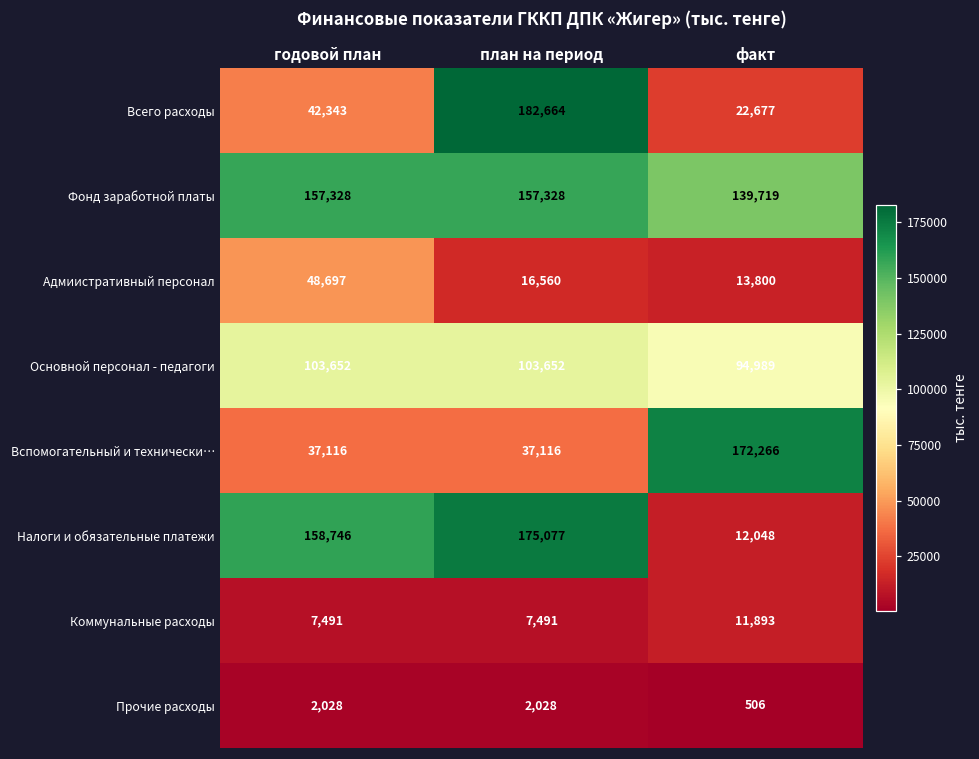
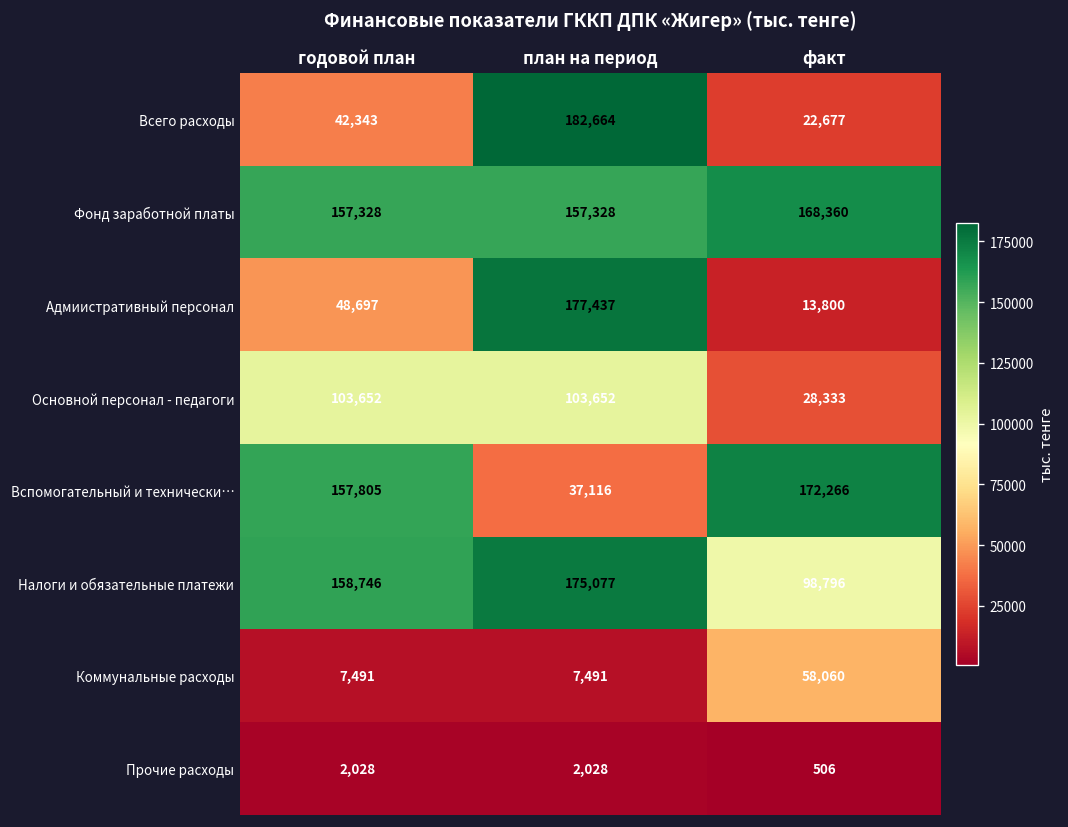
  {
    "Всего расходы": {
      "годовой план": "42,343",
      "план на период": "182,664",
      "факт": "22,677"
    },
    "Фонд заработной платы": {
      "годовой план": "157,328",
      "план на период": "157,328",
-     "факт": "139,719"
+     "факт": "168,360"
    },
    "Адмиистративный персонал": {
      "годовой план": "48,697",
-     "план на период": "16,560",
+     "план на период": "177,437",
      "факт": "13,800"
    },
    "Основной персонал - педагоги": {
      "годовой план": "103,652",
      "план на период": "103,652",
-     "факт": "94,989"
+     "факт": "28,333"
    },
    "Вспомогательный и технически…": {
-     "годовой план": "37,116",
+     "годовой план": "157,805",
      "план на период": "37,116",
      "факт": "172,266"
    },
    "Налоги и обязательные платежи": {
      "годовой план": "158,746",
      "план на период": "175,077",
-     "факт": "12,048"
+     "факт": "98,796"
    },
    "Коммунальные расходы": {
      "годовой план": "7,491",
      "план на период": "7,491",
-     "факт": "11,893"
+     "факт": "58,060"
    },
    "Прочие расходы": {
      "годовой план": "2,028",
      "план на период": "2,028",
      "факт": "506"
    }
  }
